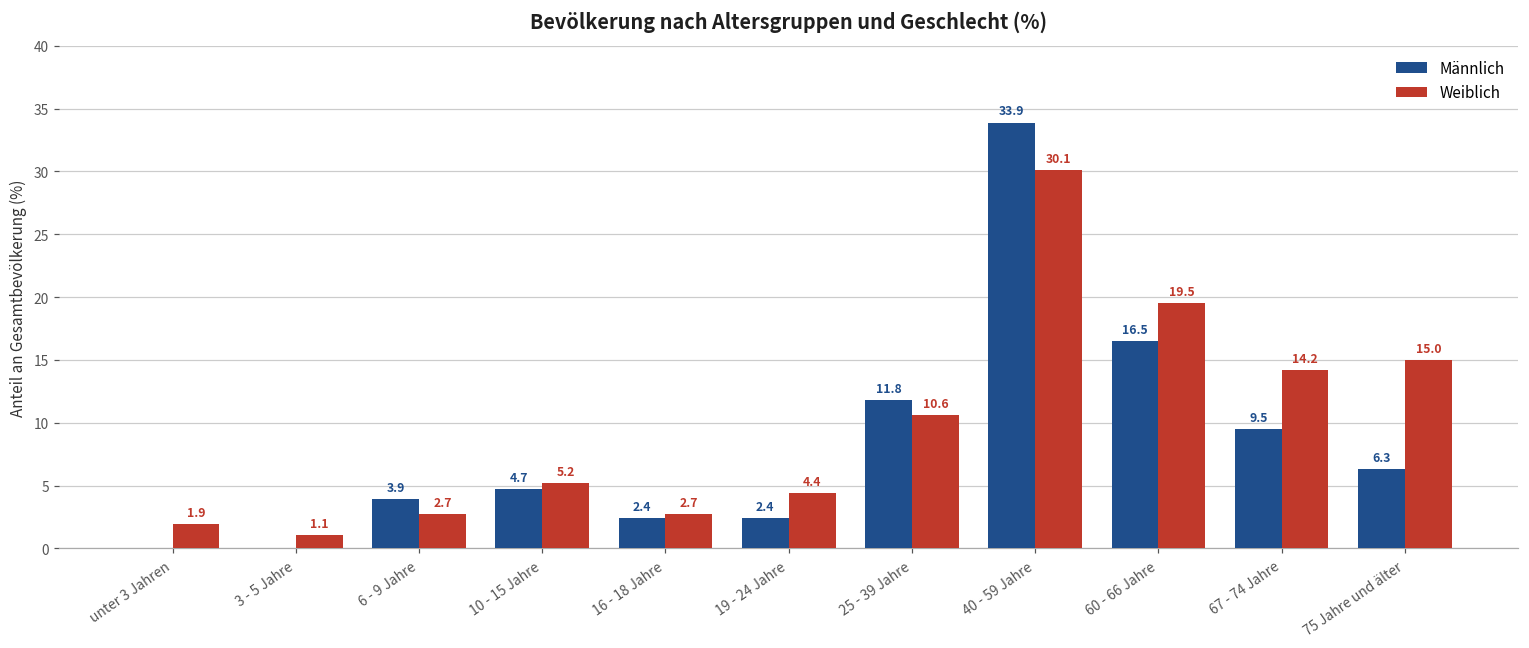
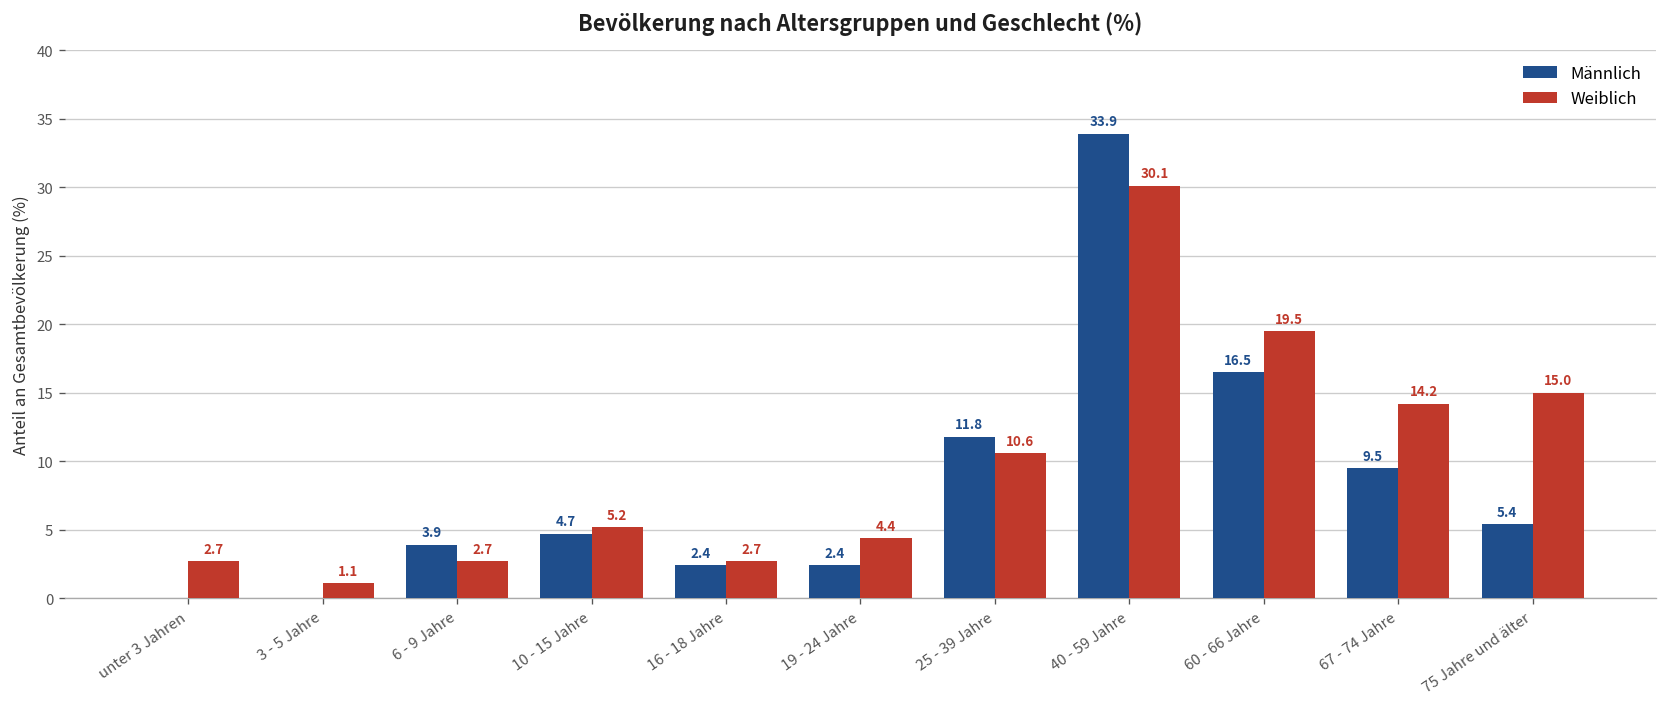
  {
    "Männlich": {
      "6 - 9 Jahre": 3.9,
      "10 - 15 Jahre": 4.7,
      "16 - 18 Jahre": 2.4,
      "19 - 24 Jahre": 2.4,
      "25 - 39 Jahre": 11.8,
      "40 - 59 Jahre": 33.9,
      "60 - 66 Jahre": 16.5,
      "67 - 74 Jahre": 9.5,
-     "75 Jahre und älter": 6.3
+     "75 Jahre und älter": 5.4
    },
    "Weiblich": {
-     "unter 3 Jahren": 1.9,
+     "unter 3 Jahren": 2.7,
      "3 - 5 Jahre": 1.1,
      "6 - 9 Jahre": 2.7,
      "10 - 15 Jahre": 5.2,
      "16 - 18 Jahre": 2.7,
      "19 - 24 Jahre": 4.4,
      "25 - 39 Jahre": 10.6,
      "40 - 59 Jahre": 30.1,
      "60 - 66 Jahre": 19.5,
      "67 - 74 Jahre": 14.2,
      "75 Jahre und älter": 15.0
    }
  }
